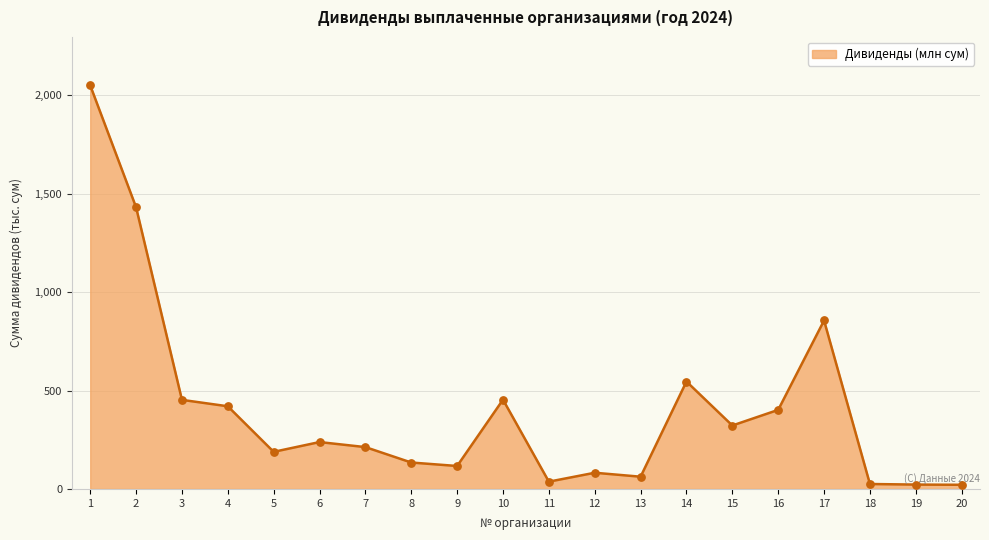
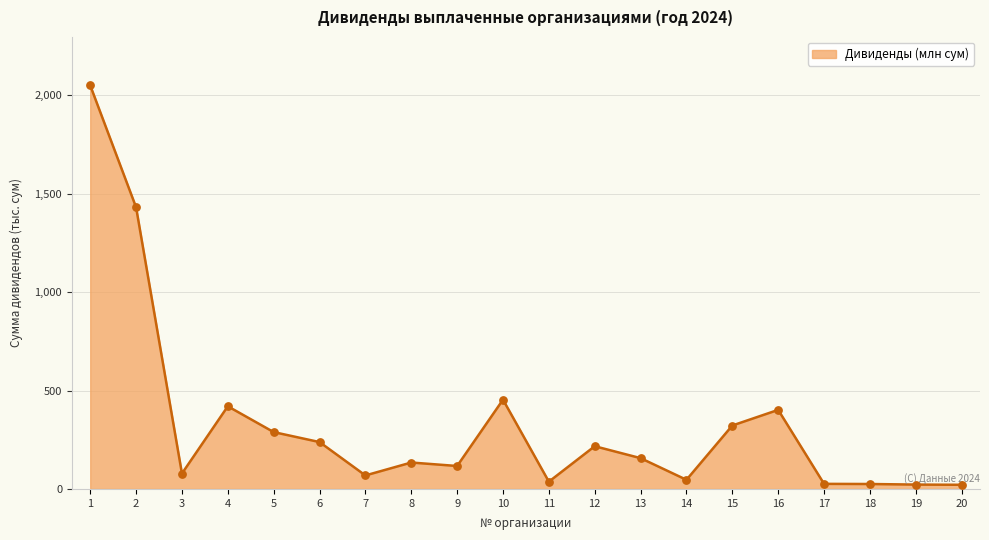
  {
    "1": "2,050",
    "2": "1,430",
-   "3": "450",
+   "3": "80",
    "4": "420",
-   "5": "190",
+   "5": "290",
    "6": "240",
-   "7": "210",
+   "7": "70",
    "8": "130",
    "9": "120",
    "10": "450",
    "11": "40",
-   "12": "80",
-   "13": "60",
-   "14": "550",
+   "12": "220",
+   "13": "160",
+   "14": "50",
    "15": "320",
    "16": "400",
-   "17": "860",
+   "17": "30",
    "18": "30"
  }
